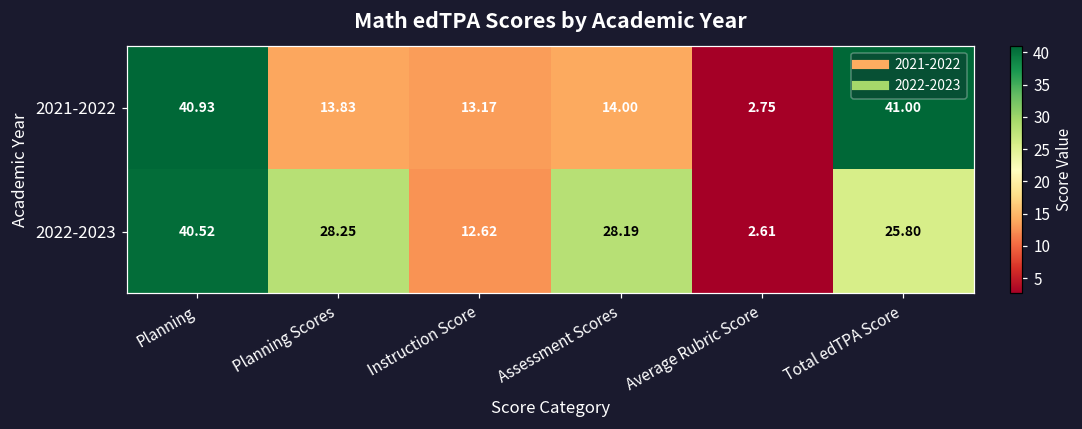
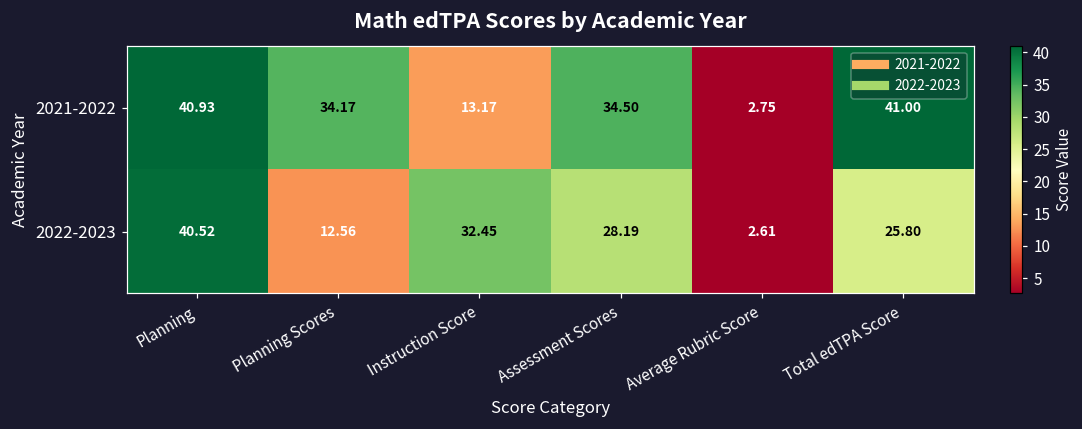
  {
    "2021-2022": {
      "Planning": 40.93,
-     "Planning Scores": 13.83,
+     "Planning Scores": 34.17,
      "Instruction Score": 13.17,
-     "Assessment Scores": 14.00,
+     "Assessment Scores": 34.50,
      "Average Rubric Score": 2.75,
      "Total edTPA Score": 41.00
    },
    "2022-2023": {
      "Planning": 40.52,
-     "Planning Scores": 28.25,
-     "Instruction Score": 12.62,
+     "Planning Scores": 12.56,
+     "Instruction Score": 32.45,
      "Assessment Scores": 28.19,
      "Average Rubric Score": 2.61,
      "Total edTPA Score": 25.80
    }
  }
